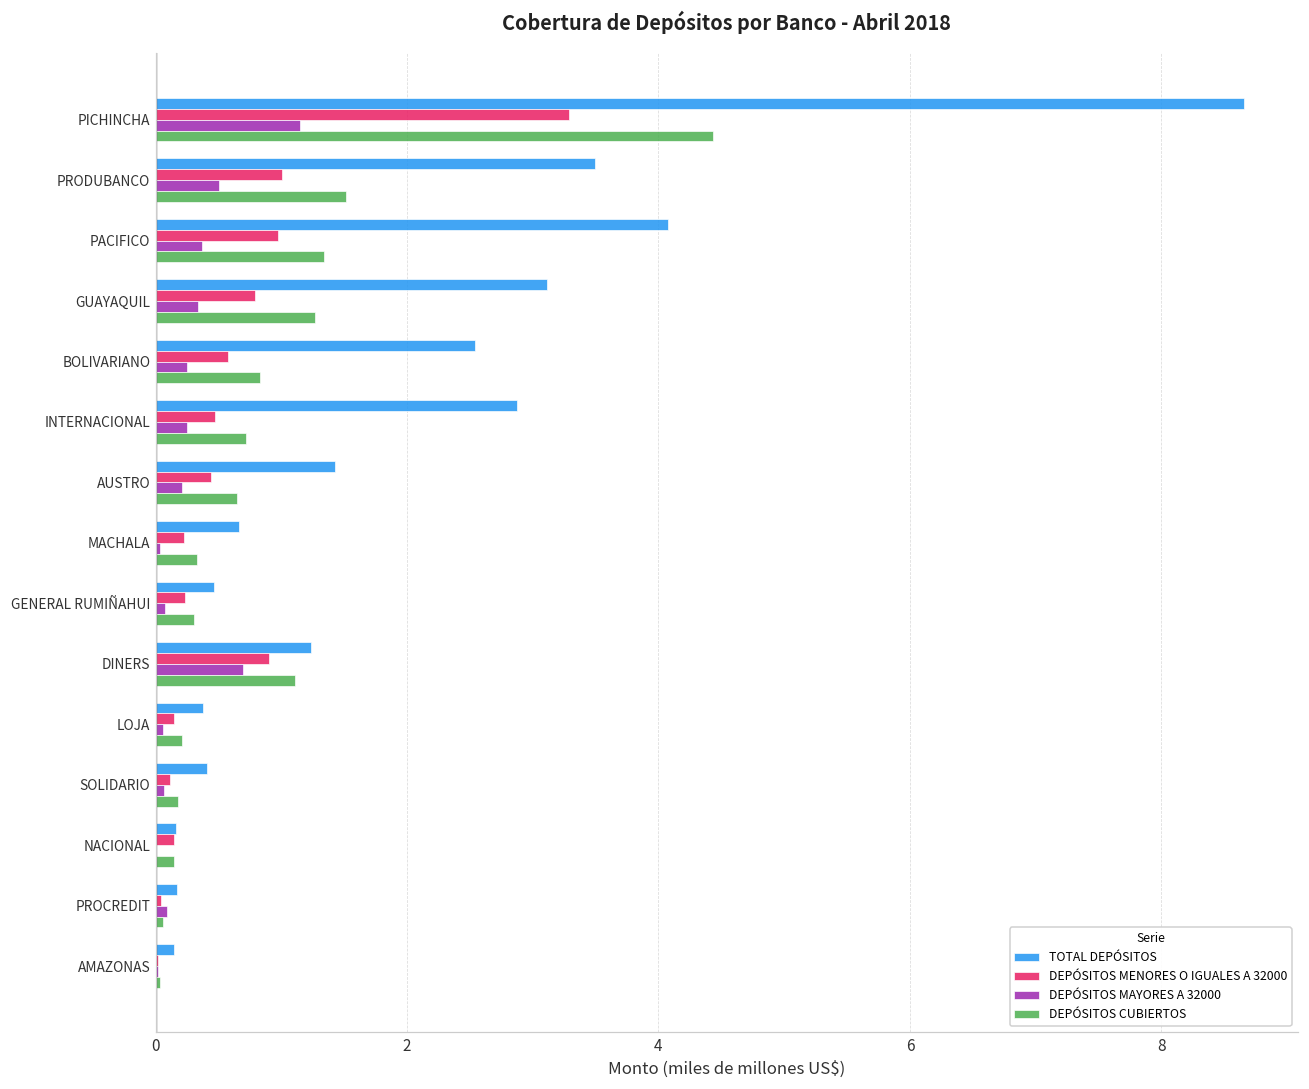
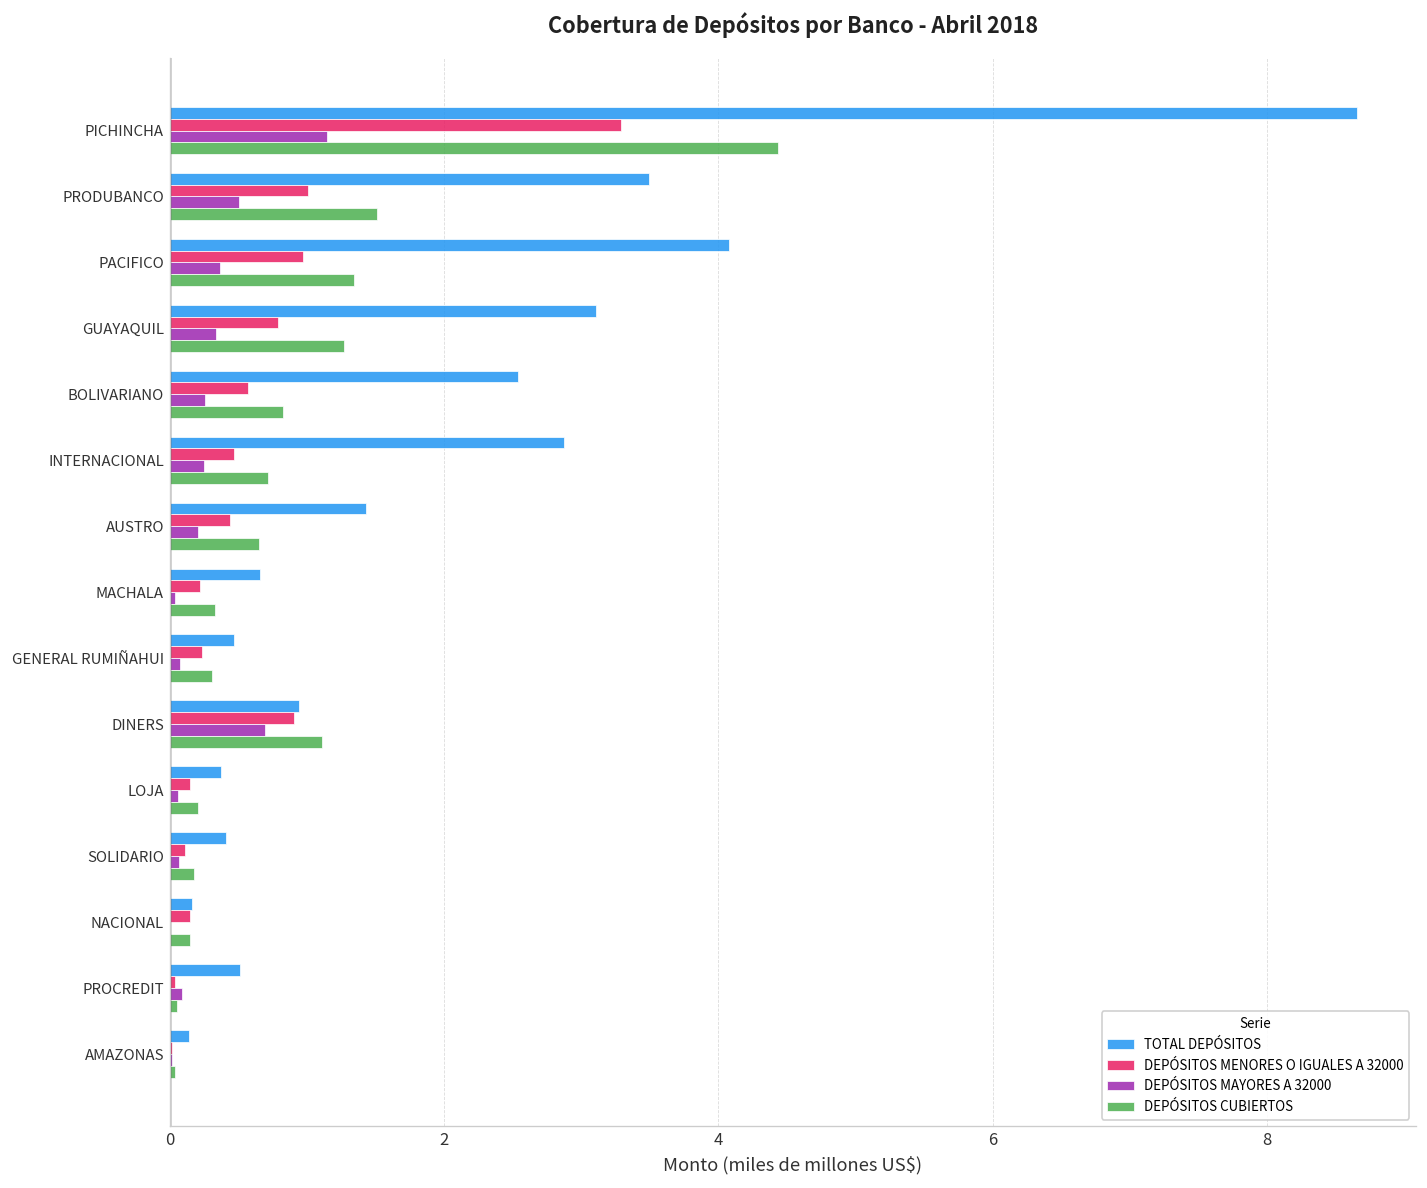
  {
    "TOTAL DEPÓSITOS": {
      "PICHINCHA": 8.65,
      "PRODUBANCO": 3.49,
      "PACIFICO": 4.08,
      "GUAYAQUIL": 3.11,
      "BOLIVARIANO": 2.54,
      "INTERNACIONAL": 2.88,
      "AUSTRO": 1.43,
      "MACHALA": 0.66,
      "GENERAL RUMIÑAHUI": 0.47,
-     "DINERS": 1.23,
+     "DINERS": 0.94,
      "LOJA": 0.37,
      "SOLIDARIO": 0.41,
      "NACIONAL": 0.16,
-     "PROCREDIT": 0.17,
+     "PROCREDIT": 0.51,
      "AMAZONAS": 0.14
    },
    "DEPÓSITOS MENORES O IGUALES A 32000": {
      "PICHINCHA": 3.29,
      "PRODUBANCO": 1.01,
      "PACIFICO": 0.97,
      "GUAYAQUIL": 0.79,
      "BOLIVARIANO": 0.57,
      "INTERNACIONAL": 0.47,
      "AUSTRO": 0.44,
      "MACHALA": 0.22,
      "GENERAL RUMIÑAHUI": 0.23,
      "DINERS": 0.90,
      "LOJA": 0.15,
      "SOLIDARIO": 0.11,
      "NACIONAL": 0.15,
      "PROCREDIT": 0.04
    },
    "DEPÓSITOS MAYORES A 32000": {
      "PICHINCHA": 1.14,
      "PRODUBANCO": 0.50,
      "PACIFICO": 0.37,
      "GUAYAQUIL": 0.34,
      "BOLIVARIANO": 0.25,
      "INTERNACIONAL": 0.25,
      "AUSTRO": 0.21,
      "MACHALA": 0.04,
      "GENERAL RUMIÑAHUI": 0.08,
      "DINERS": 0.69,
      "LOJA": 0.06,
      "SOLIDARIO": 0.07,
      "PROCREDIT": 0.09
    },
    "DEPÓSITOS CUBIERTOS": {
      "PICHINCHA": 4.44,
      "PRODUBANCO": 1.51,
      "PACIFICO": 1.34,
      "GUAYAQUIL": 1.27,
      "BOLIVARIANO": 0.83,
      "INTERNACIONAL": 0.72,
      "AUSTRO": 0.65,
      "MACHALA": 0.33,
      "GENERAL RUMIÑAHUI": 0.31,
      "DINERS": 1.11,
      "LOJA": 0.21,
      "SOLIDARIO": 0.18,
      "NACIONAL": 0.15,
      "PROCREDIT": 0.06,
      "AMAZONAS": 0.04
    }
  }
